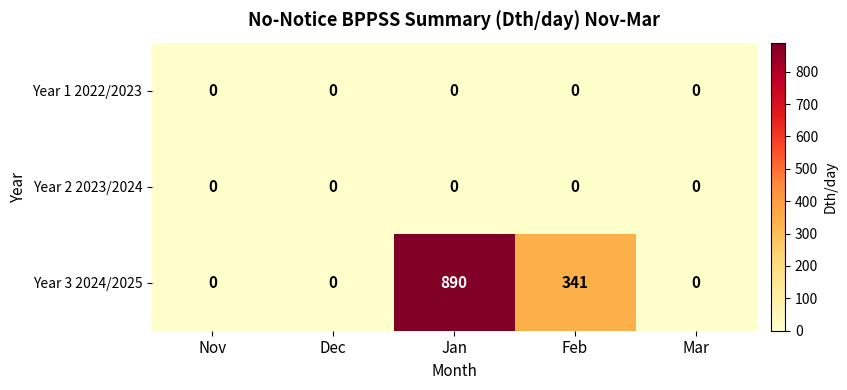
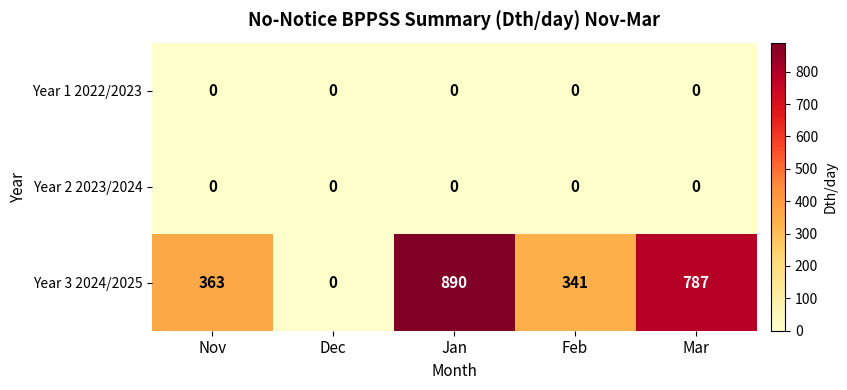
  {
    "Year 1 2022/2023": {
      "Nov": 0,
      "Dec": 0,
      "Jan": 0,
      "Feb": 0,
      "Mar": 0
    },
    "Year 2 2023/2024": {
      "Nov": 0,
      "Dec": 0,
      "Jan": 0,
      "Feb": 0,
      "Mar": 0
    },
    "Year 3 2024/2025": {
-     "Nov": 0,
+     "Nov": 363,
      "Dec": 0,
      "Jan": 890,
      "Feb": 341,
-     "Mar": 0
+     "Mar": 787
    }
  }
